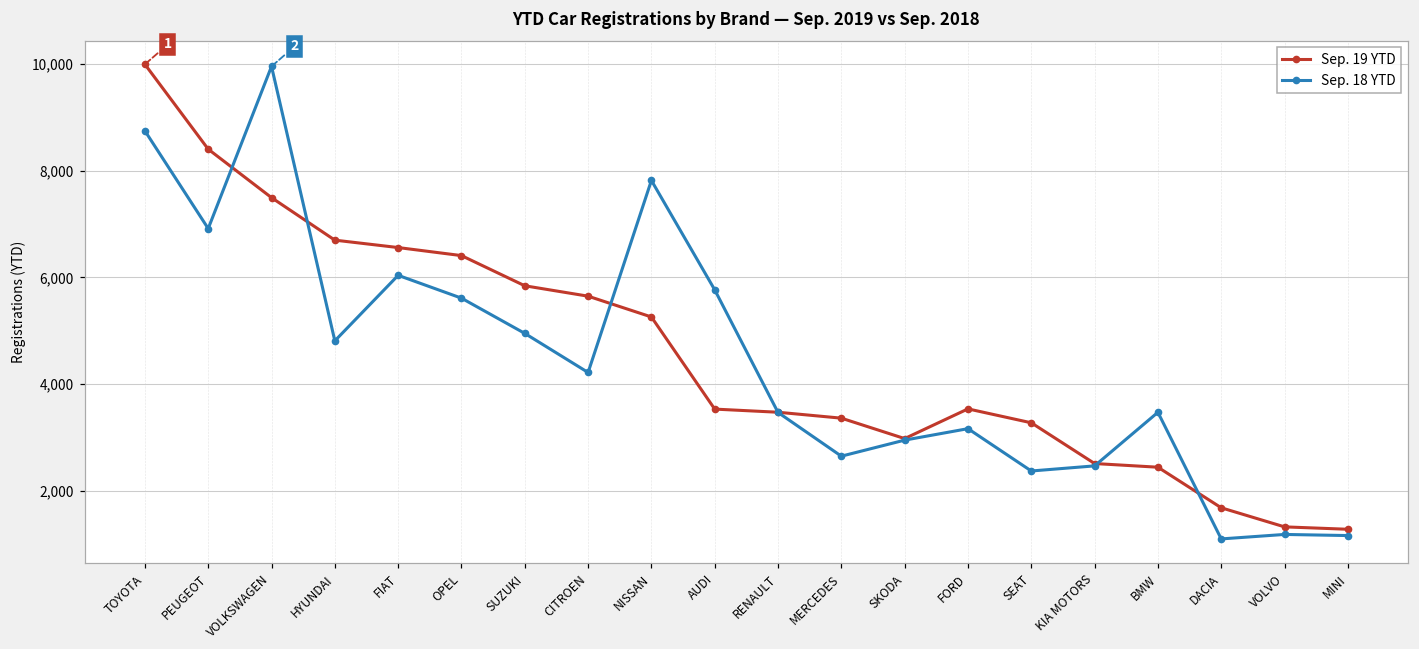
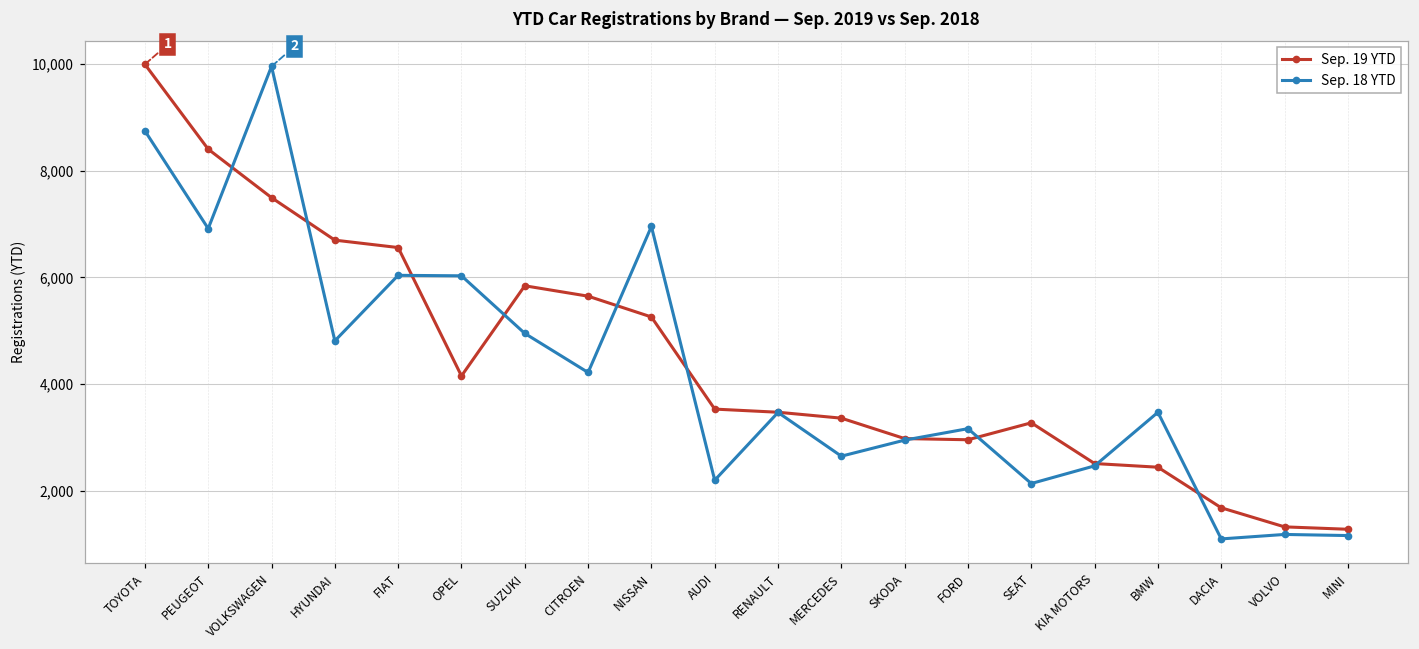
  {
    "Sep. 19 YTD": {
      "TOYOTA": "10,000",
      "PEUGEOT": "8,400",
      "VOLKSWAGEN": "7,500",
      "HYUNDAI": "6,700",
      "FIAT": "6,600",
-     "OPEL": "6,400",
+     "OPEL": "4,200",
      "SUZUKI": "5,800",
      "CITROEN": "5,600",
      "NISSAN": "5,300",
      "AUDI": "3,500",
      "MERCEDES": "3,400",
-     "FORD": "3,500",
+     "FORD": "3,000",
      "SEAT": "3,300",
      "BMW": "2,400",
      "DACIA": "1,700",
      "VOLVO": "1,300",
      "MINI": "1,300"
    },
    "Sep. 18 YTD": {
      "TOYOTA": "8,700",
      "PEUGEOT": "6,900",
      "VOLKSWAGEN": "10,000",
      "HYUNDAI": "4,800",
      "FIAT": "6,000",
-     "OPEL": "5,600",
+     "OPEL": "6,000",
      "SUZUKI": "4,900",
      "CITROEN": "4,200",
-     "NISSAN": "7,800",
-     "AUDI": "5,800",
+     "NISSAN": "7,000",
+     "AUDI": "2,200",
      "MERCEDES": "2,600",
      "FORD": "3,200",
-     "SEAT": "2,400",
+     "SEAT": "2,100",
      "BMW": "3,500",
      "DACIA": "1,100",
      "VOLVO": "1,200",
      "MINI": "1,200"
    }
  }
